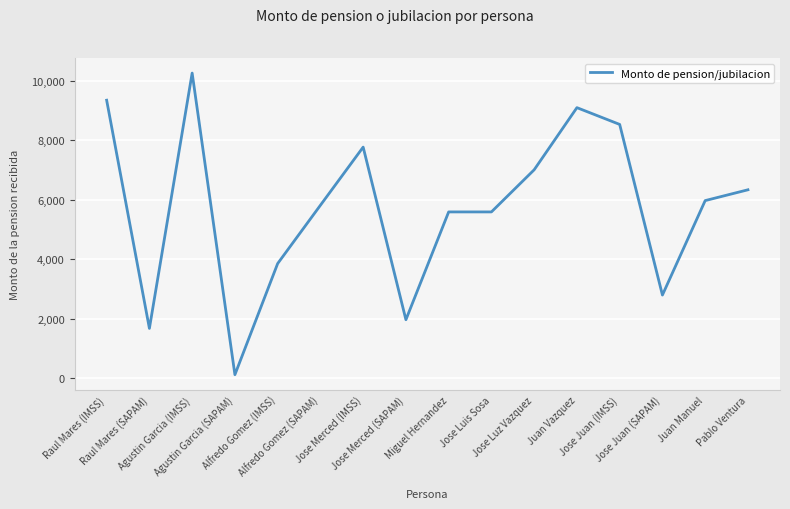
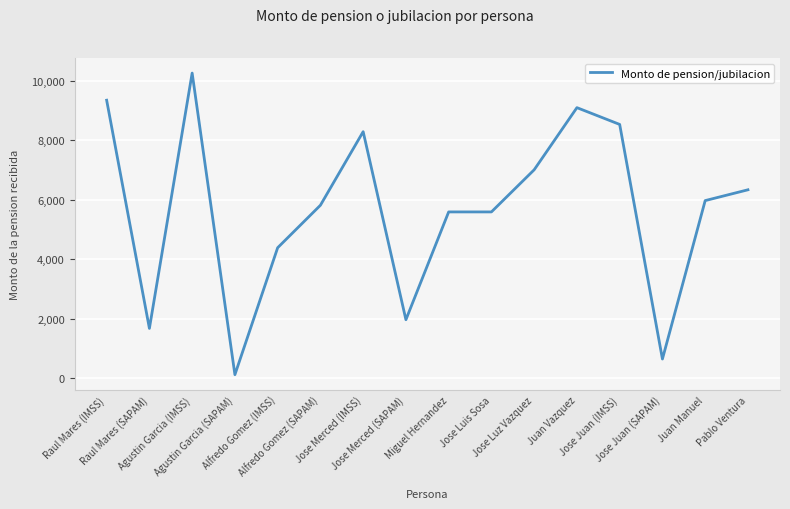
  {
    "Raul Mares (IMSS)": "9,300",
    "Raul Mares (SAPAM)": "1,700",
    "Agustin Garcia (IMSS)": "10,200",
    "Agustin Garcia (SAPAM)": "100",
-   "Alfredo Gomez (IMSS)": "3,900",
+   "Alfredo Gomez (IMSS)": "4,400",
    "Alfredo Gomez (SAPAM)": "5,800",
-   "Jose Merced (IMSS)": "7,800",
+   "Jose Merced (IMSS)": "8,300",
    "Jose Merced (SAPAM)": "2,000",
    "Miguel Hernandez": "5,600",
    "Jose Luis Sosa": "5,600",
    "Jose Luz Vazquez": "7,000",
    "Juan Vazquez": "9,100",
    "Jose Juan (IMSS)": "8,500",
-   "Jose Juan (SAPAM)": "2,800",
+   "Jose Juan (SAPAM)": "700",
    "Juan Manuel": "6,000",
    "Pablo Ventura": "6,300"
  }
